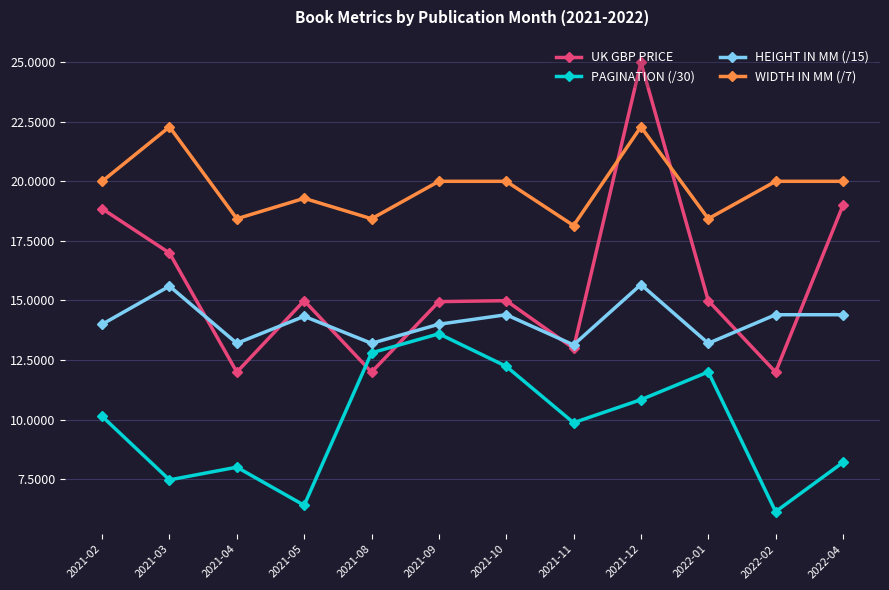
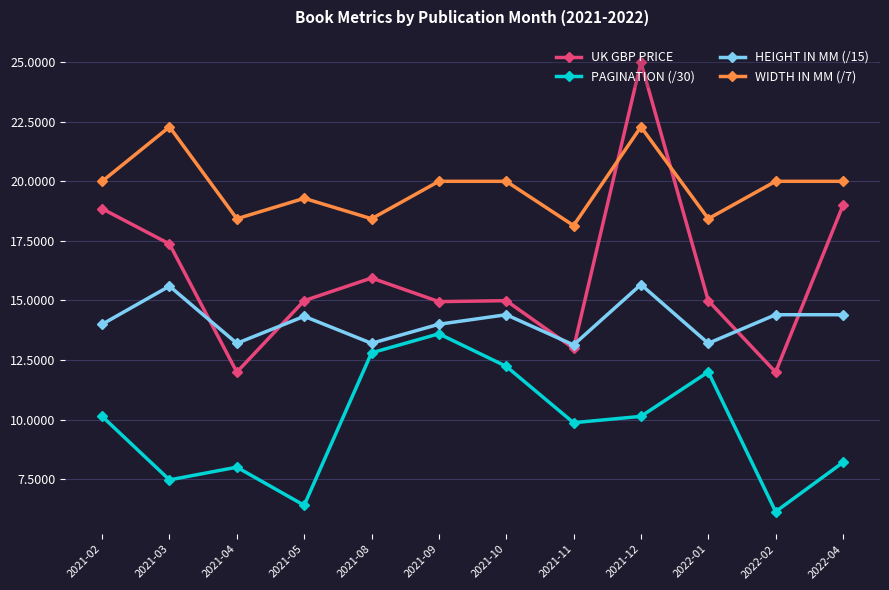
  {
    "UK GBP PRICE": {
      "2021-02": 18.9,
-     "2021-03": 17.0,
+     "2021-03": 17.4,
      "2021-04": 12.0,
      "2021-05": 15.0,
-     "2021-08": 12.0,
+     "2021-08": 15.9,
      "2021-09": 15.0,
      "2021-10": 15.0,
      "2021-11": 13.0,
      "2022-01": 15.0,
      "2022-02": 12.0,
      "2022-04": 19.0
    },
    "PAGINATION (/30)": {
      "2021-02": 10.1,
      "2021-03": 7.5,
      "2021-04": 8.0,
      "2021-05": 6.4,
      "2021-08": 12.8,
      "2021-09": 13.6,
      "2021-10": 12.2,
      "2021-11": 9.9,
-     "2021-12": 10.8,
+     "2021-12": 10.1,
      "2022-01": 12.0,
      "2022-02": 6.1,
      "2022-04": 8.2
    },
    "HEIGHT IN MM (/15)": {
      "2021-02": 14.0,
      "2021-03": 15.6,
      "2021-04": 13.2,
      "2021-05": 14.3,
      "2021-08": 13.2,
      "2021-09": 14.0,
      "2021-10": 14.4,
      "2021-11": 13.1,
      "2021-12": 15.7,
      "2022-01": 13.2,
      "2022-02": 14.4,
      "2022-04": 14.4
    },
    "WIDTH IN MM (/7)": {
      "2021-02": 20.0,
      "2021-03": 22.3,
      "2021-04": 18.4,
      "2021-05": 19.3,
      "2021-08": 18.4,
      "2021-09": 20.0,
      "2021-10": 20.0,
      "2021-11": 18.1,
      "2021-12": 22.3,
      "2022-01": 18.4,
      "2022-02": 20.0,
      "2022-04": 20.0
    }
  }
